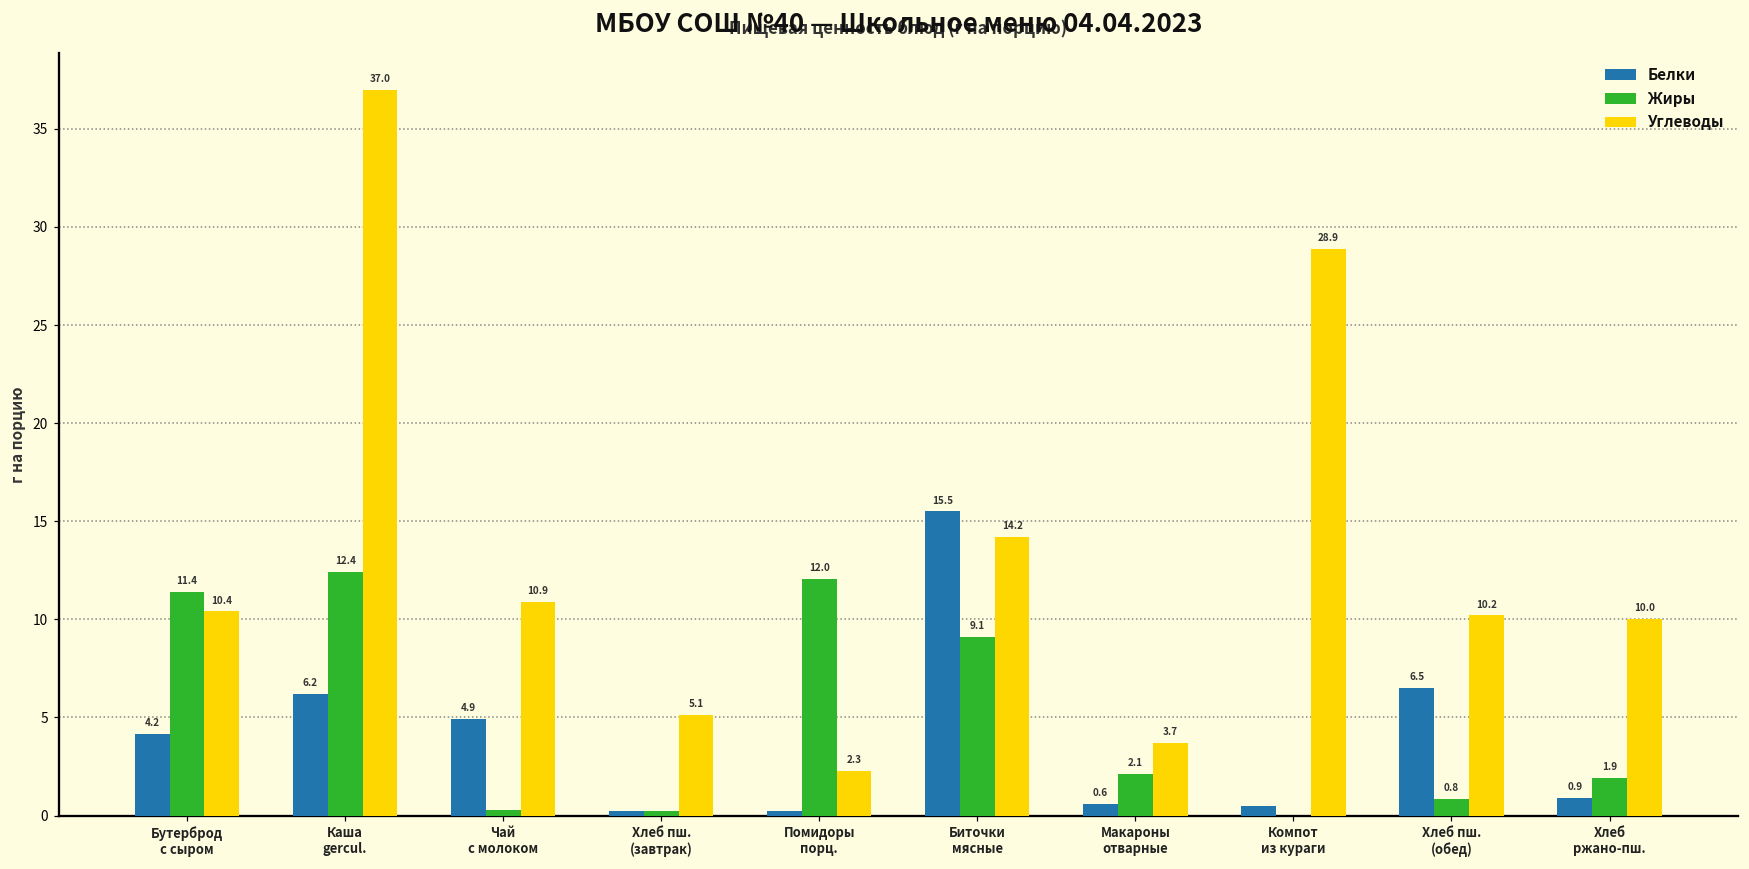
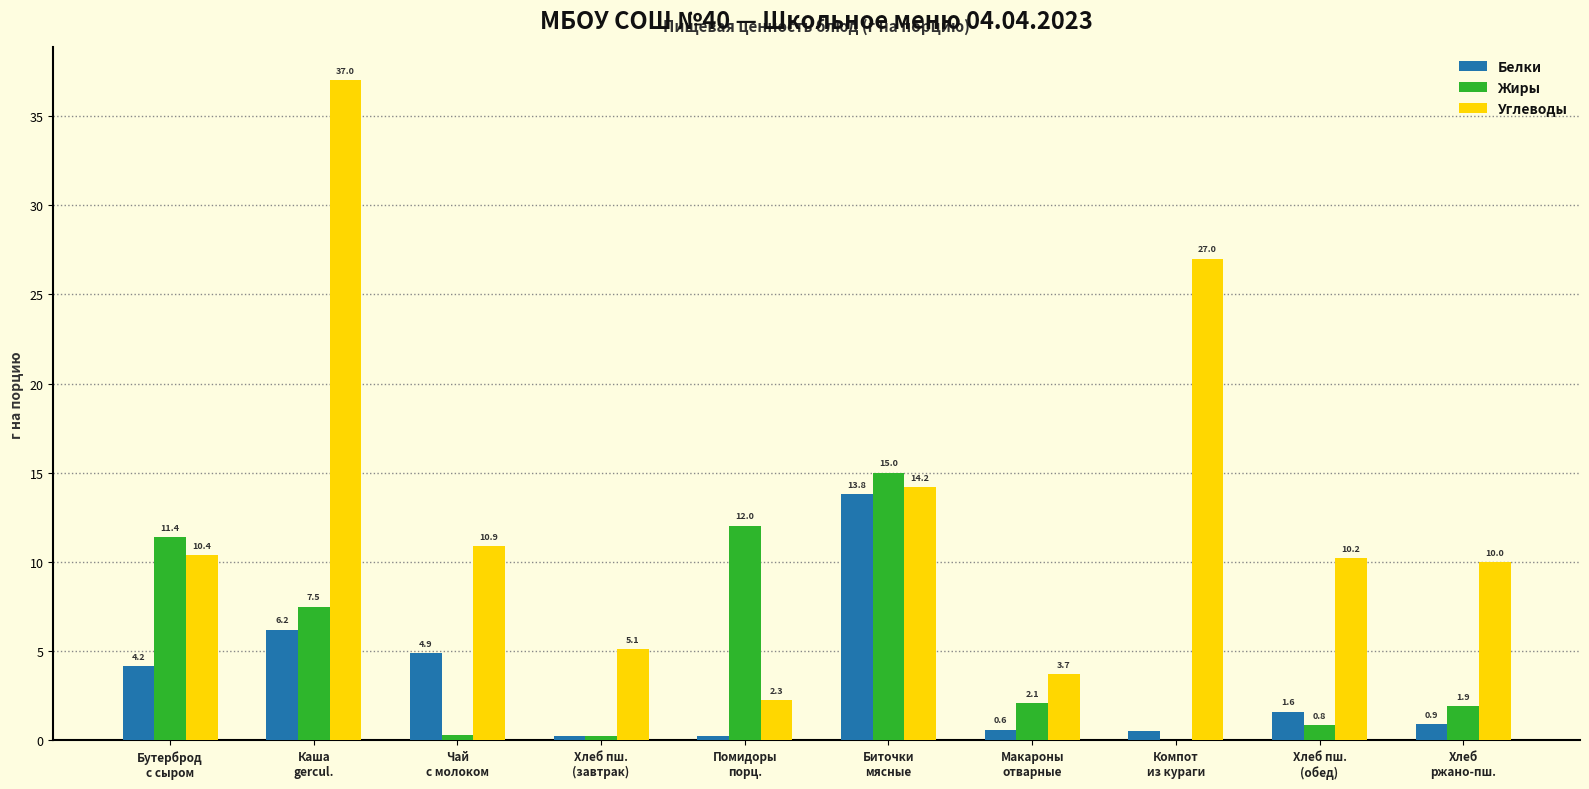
  {
    "Белки": {
      "Бутерброд с сыром": 4.2,
      "Каша gercul.": 6.2,
      "Чай с молоком": 4.9,
-     "Биточки мясные": 15.5,
+     "Биточки мясные": 13.8,
      "Макароны отварные": 0.6,
-     "Хлеб пш. (обед)": 6.5,
+     "Хлеб пш. (обед)": 1.6,
      "Хлеб ржано-пш.": 0.9
    },
    "Жиры": {
      "Бутерброд с сыром": 11.4,
-     "Каша gercul.": 12.4,
+     "Каша gercul.": 7.5,
      "Помидоры порц.": 12.0,
-     "Биточки мясные": 9.1,
+     "Биточки мясные": 15.0,
      "Макароны отварные": 2.1,
      "Хлеб пш. (обед)": 0.8,
      "Хлеб ржано-пш.": 1.9
    },
    "Углеводы": {
      "Бутерброд с сыром": 10.4,
      "Каша gercul.": 37.0,
      "Чай с молоком": 10.9,
      "Хлеб пш. (завтрак)": 5.1,
      "Помидоры порц.": 2.3,
      "Биточки мясные": 14.2,
      "Макароны отварные": 3.7,
-     "Компот из кураги": 28.9,
+     "Компот из кураги": 27.0,
      "Хлеб пш. (обед)": 10.2,
      "Хлеб ржано-пш.": 10.0
    }
  }
